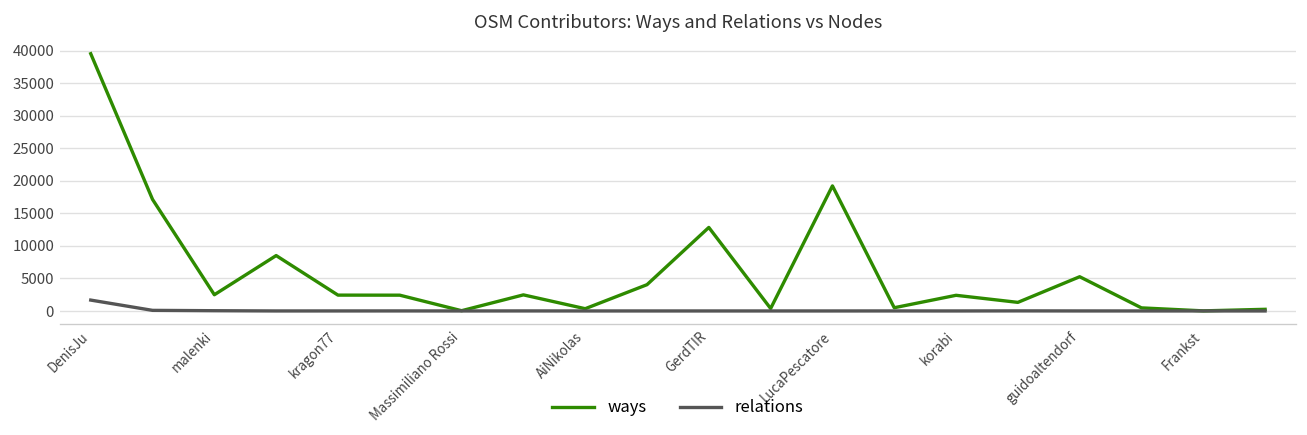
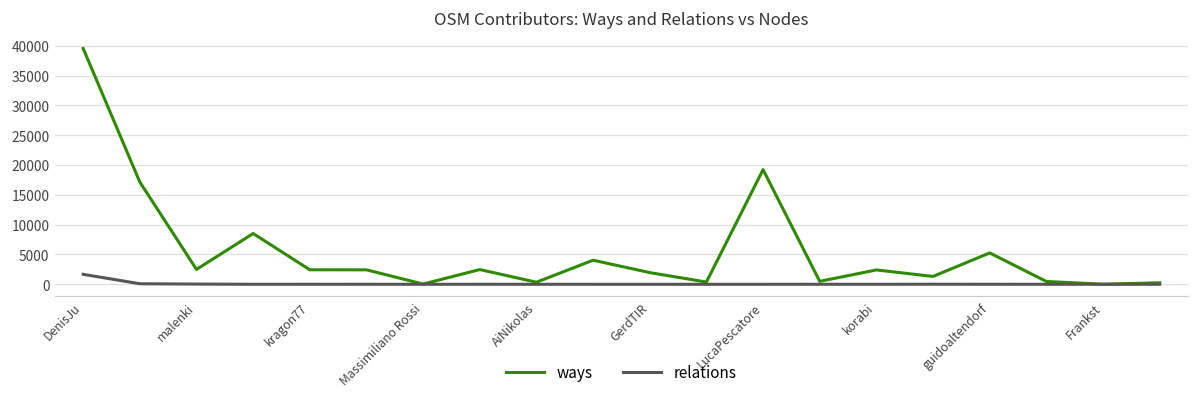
  {
    "ways": {
      "DenisJu": 40000,
      "malenki": 2000,
      "kragon77": 2000,
-     "GerdTIR": 13000,
+     "GerdTIR": 2000,
      "LucaPescatore": 19000,
      "korabi": 2000,
      "guidoaltendorf": 5000
    },
    "relations": {
      "DenisJu": 2000,
      "malenki": 0,
      "kragon77": 0,
      "GerdTIR": 0,
      "LucaPescatore": 0,
      "korabi": 0,
      "guidoaltendorf": 0
    }
  }
